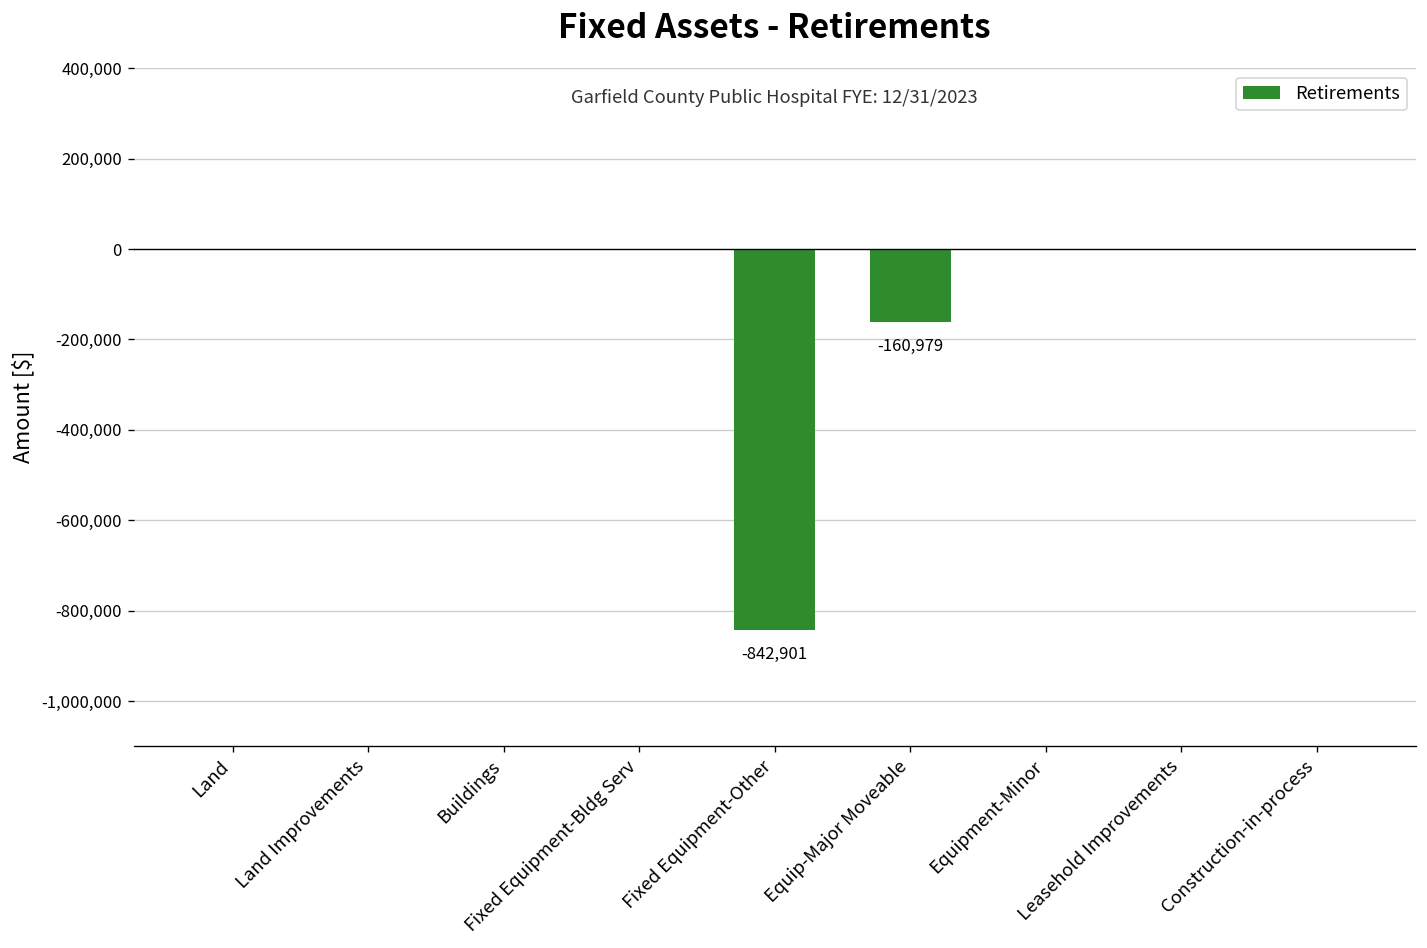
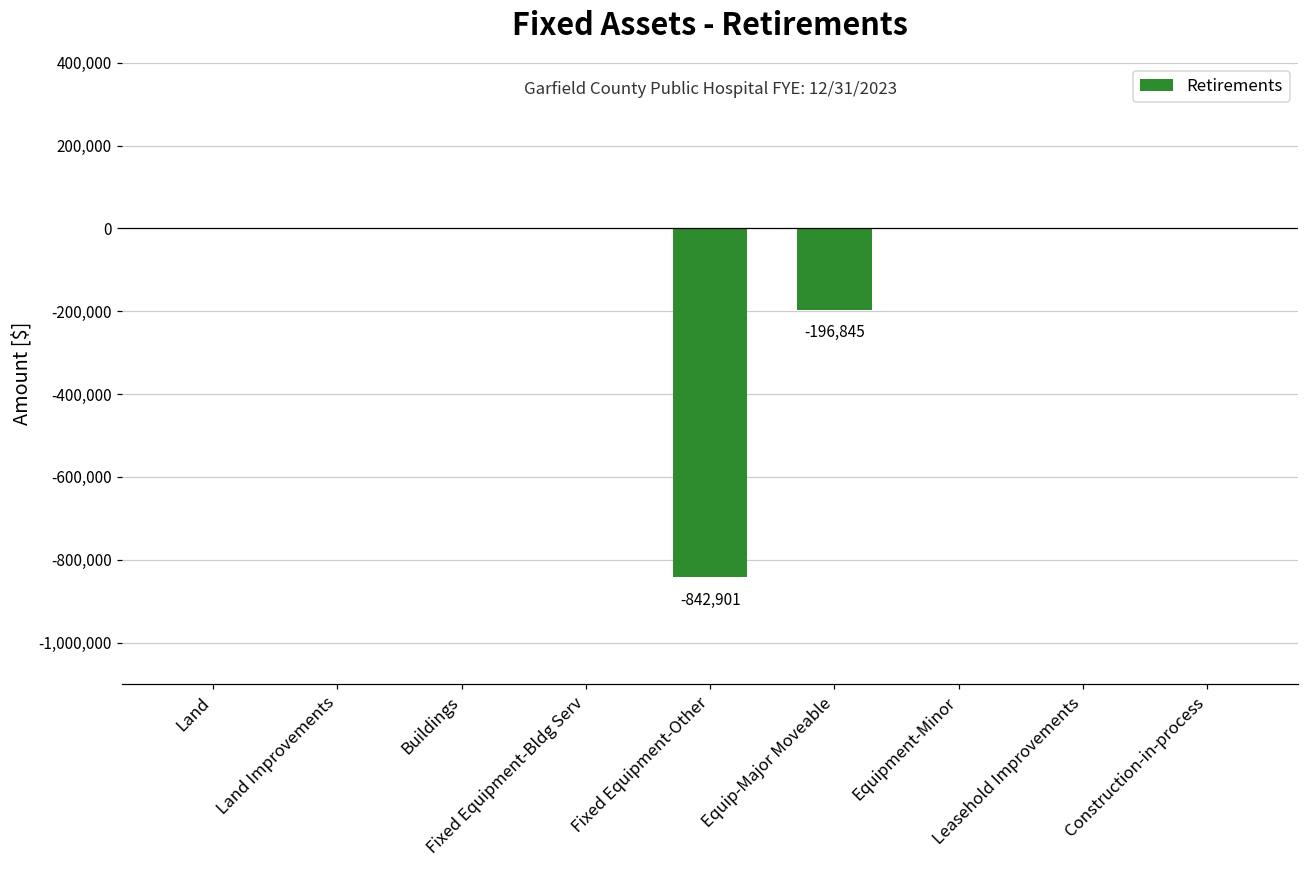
  {
    "Fixed Equipment-Other": "-842,901",
-   "Equip-Major Moveable": "-160,979"
+   "Equip-Major Moveable": "-196,845"
  }
